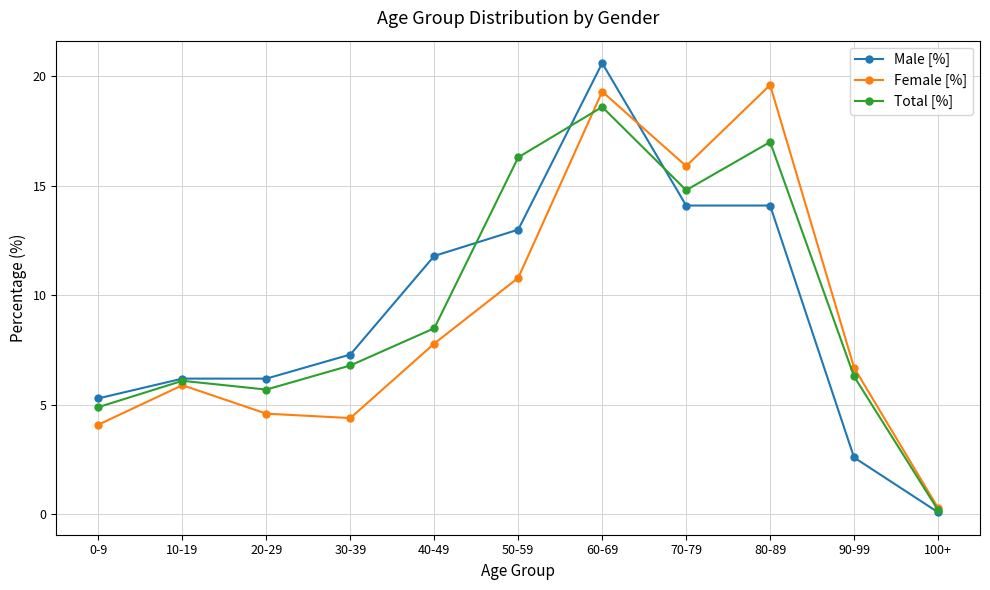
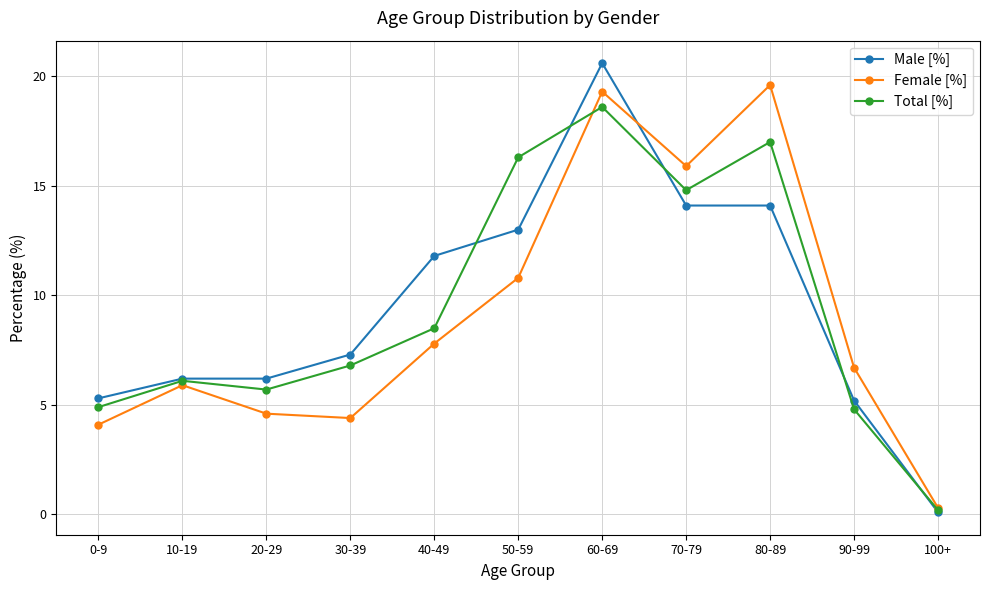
  {
    "Male [%]": {
      "0-9": 5.3,
      "20-29": 6.2,
      "30-39": 7.3,
      "40-49": 11.8,
      "50-59": 13.0,
      "60-69": 20.6,
      "70-79": 14.1,
      "80-89": 14.1,
-     "90-99": 2.6
+     "90-99": 5.2
    },
    "Female [%]": {
      "0-9": 4.1,
      "10-19": 5.9,
      "20-29": 4.6,
      "30-39": 4.4,
      "40-49": 7.8,
      "50-59": 10.8,
      "60-69": 19.3,
      "70-79": 15.9,
      "80-89": 19.6,
      "90-99": 6.7
    },
    "Total [%]": {
      "0-9": 4.9,
      "20-29": 5.7,
      "30-39": 6.8,
      "40-49": 8.5,
      "50-59": 16.3,
      "60-69": 18.6,
      "70-79": 14.8,
      "80-89": 17.0,
-     "90-99": 6.3
+     "90-99": 4.8
    }
  }
